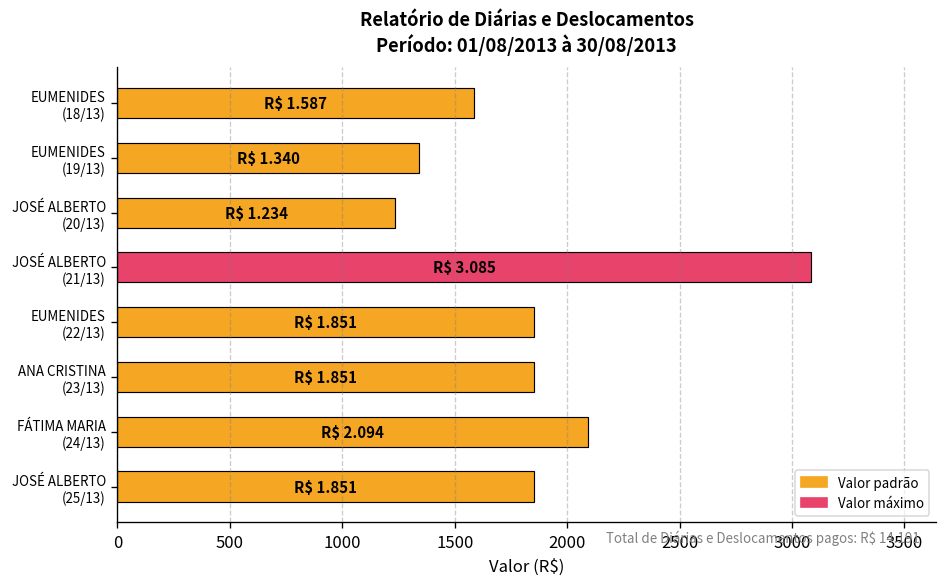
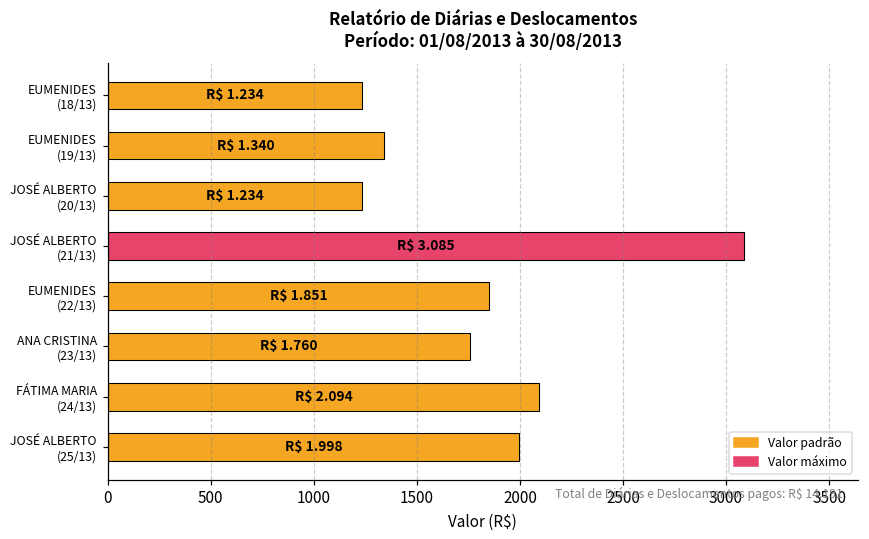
  {
-   "EUMENIDES (18/13)": 1.587,
-   "ANA CRISTINA (23/13)": 1.851,
-   "JOSÉ ALBERTO (25/13)": 1.851
+   "EUMENIDES (18/13)": 1.234,
+   "ANA CRISTINA (23/13)": 1.760,
+   "JOSÉ ALBERTO (25/13)": 1.998
  }
